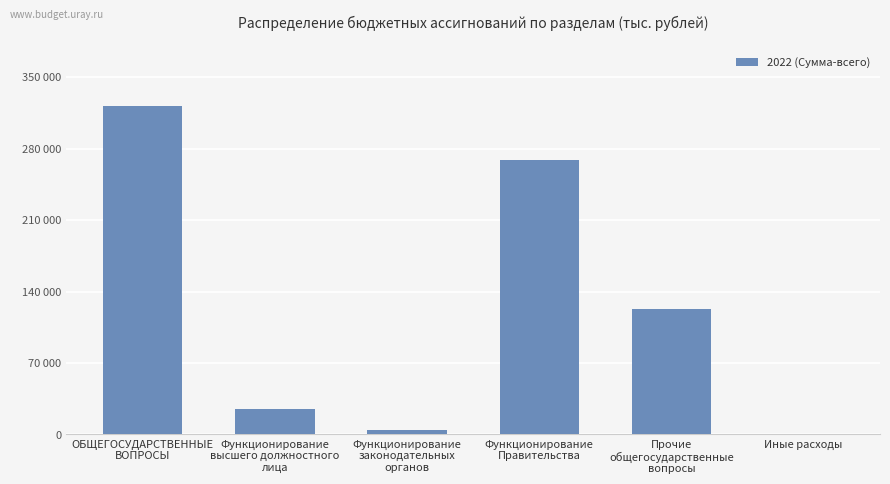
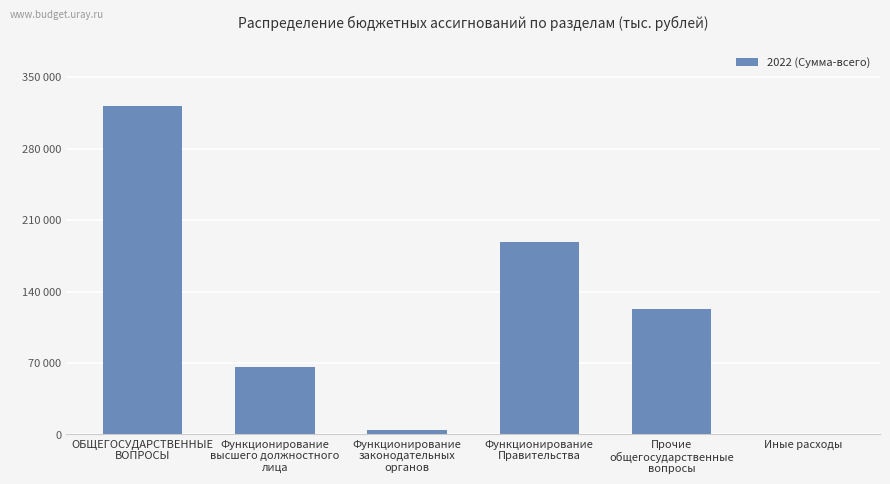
  {
    "ОБЩЕГОСУДАРСТВЕННЫЕ ВОПРОСЫ": 321000,
-   "Функционирование высшего должностного лица": 25000,
+   "Функционирование высшего должностного лица": 66000,
    "Функционирование законодательных органов": 5000,
-   "Функционирование Правительства": 269000,
+   "Функционирование Правительства": 188000,
    "Прочие общегосударственные вопросы": 123000,
    "Иные расходы": 0
  }
